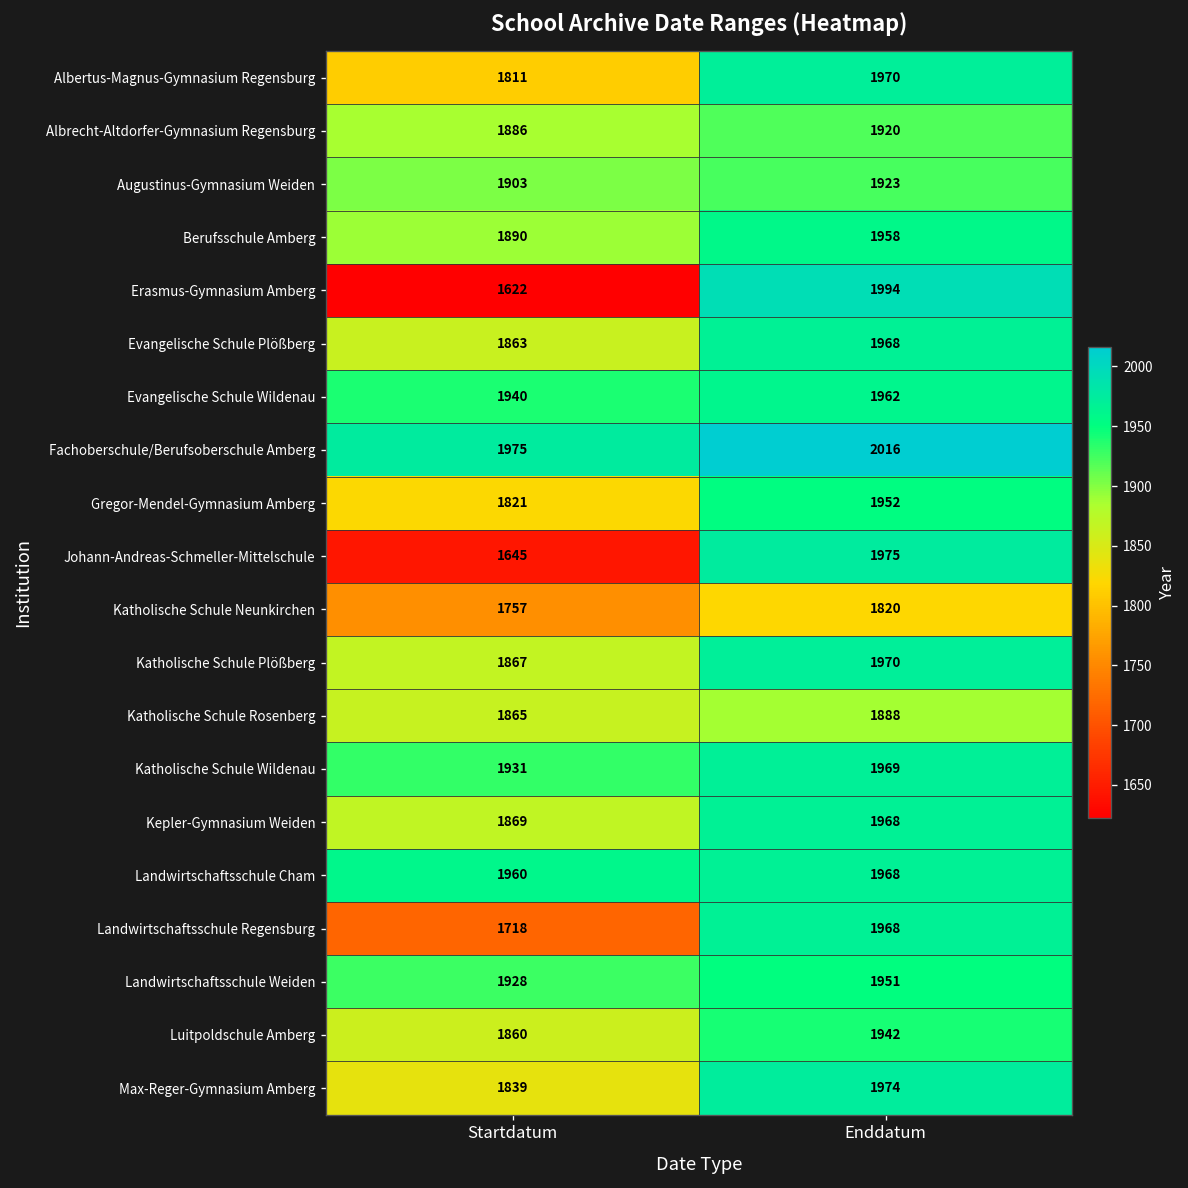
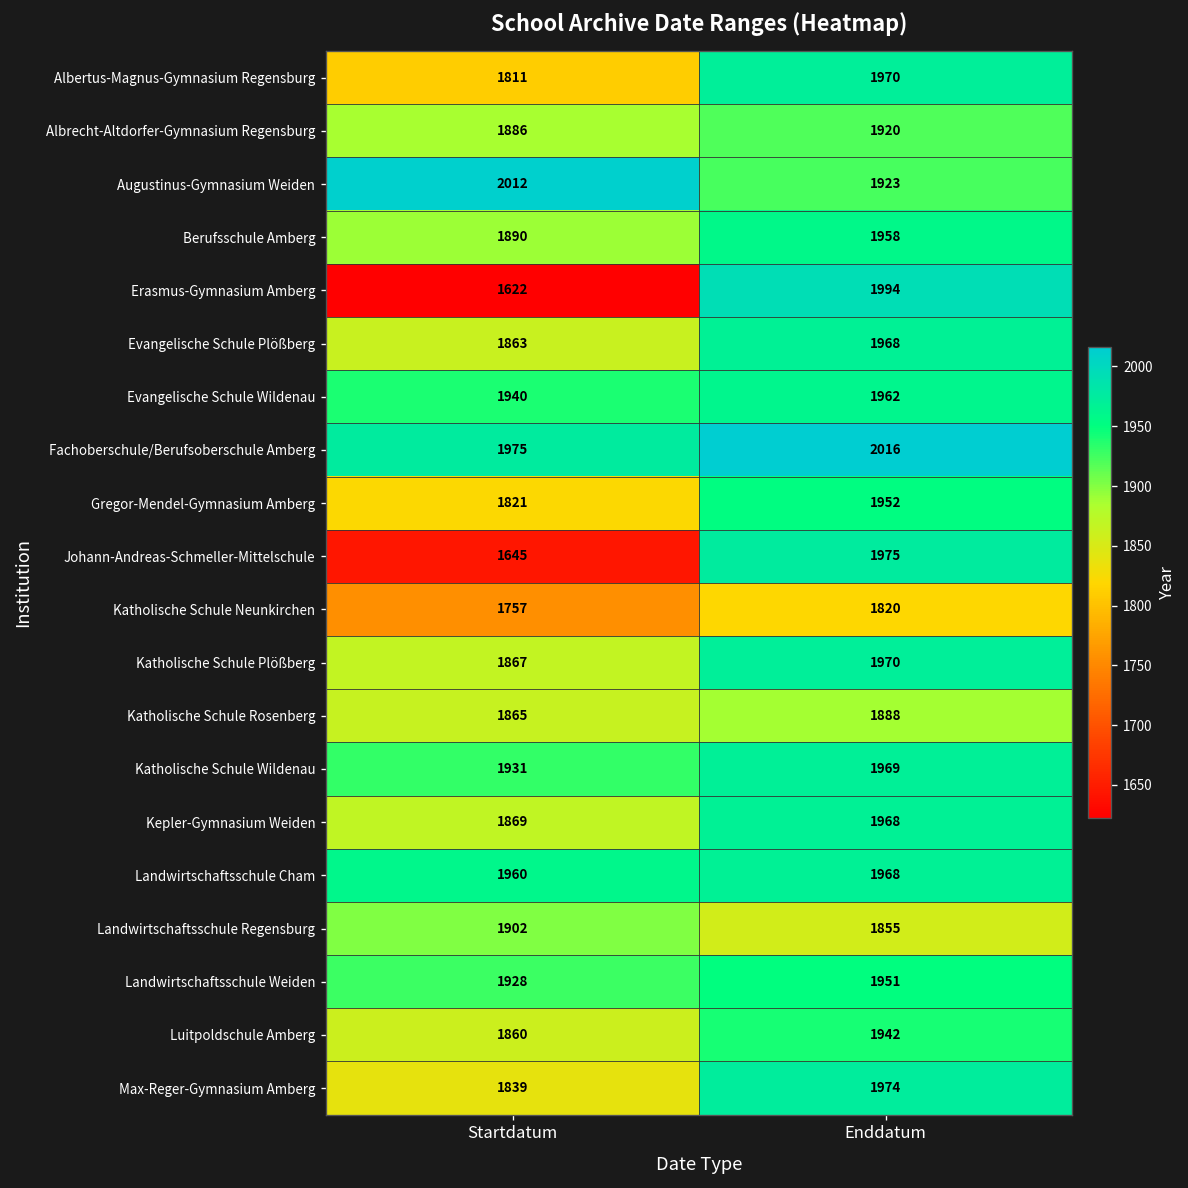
  {
    "Albertus-Magnus-Gymnasium Regensburg": {
      "Startdatum": 1811,
      "Enddatum": 1970
    },
    "Albrecht-Altdorfer-Gymnasium Regensburg": {
      "Startdatum": 1886,
      "Enddatum": 1920
    },
    "Augustinus-Gymnasium Weiden": {
-     "Startdatum": 1903,
+     "Startdatum": 2012,
      "Enddatum": 1923
    },
    "Berufsschule Amberg": {
      "Startdatum": 1890,
      "Enddatum": 1958
    },
    "Erasmus-Gymnasium Amberg": {
      "Startdatum": 1622,
      "Enddatum": 1994
    },
    "Evangelische Schule Plößberg": {
      "Startdatum": 1863,
      "Enddatum": 1968
    },
    "Evangelische Schule Wildenau": {
      "Startdatum": 1940,
      "Enddatum": 1962
    },
    "Fachoberschule/Berufsoberschule Amberg": {
      "Startdatum": 1975,
      "Enddatum": 2016
    },
    "Gregor-Mendel-Gymnasium Amberg": {
      "Startdatum": 1821,
      "Enddatum": 1952
    },
    "Johann-Andreas-Schmeller-Mittelschule": {
      "Startdatum": 1645,
      "Enddatum": 1975
    },
    "Katholische Schule Neunkirchen": {
      "Startdatum": 1757,
      "Enddatum": 1820
    },
    "Katholische Schule Plößberg": {
      "Startdatum": 1867,
      "Enddatum": 1970
    },
    "Katholische Schule Rosenberg": {
      "Startdatum": 1865,
      "Enddatum": 1888
    },
    "Katholische Schule Wildenau": {
      "Startdatum": 1931,
      "Enddatum": 1969
    },
    "Kepler-Gymnasium Weiden": {
      "Startdatum": 1869,
      "Enddatum": 1968
    },
    "Landwirtschaftsschule Cham": {
      "Startdatum": 1960,
      "Enddatum": 1968
    },
    "Landwirtschaftsschule Regensburg": {
-     "Startdatum": 1718,
-     "Enddatum": 1968
+     "Startdatum": 1902,
+     "Enddatum": 1855
    },
    "Landwirtschaftsschule Weiden": {
      "Startdatum": 1928,
      "Enddatum": 1951
    },
    "Luitpoldschule Amberg": {
      "Startdatum": 1860,
      "Enddatum": 1942
    },
    "Max-Reger-Gymnasium Amberg": {
      "Startdatum": 1839,
      "Enddatum": 1974
    }
  }
